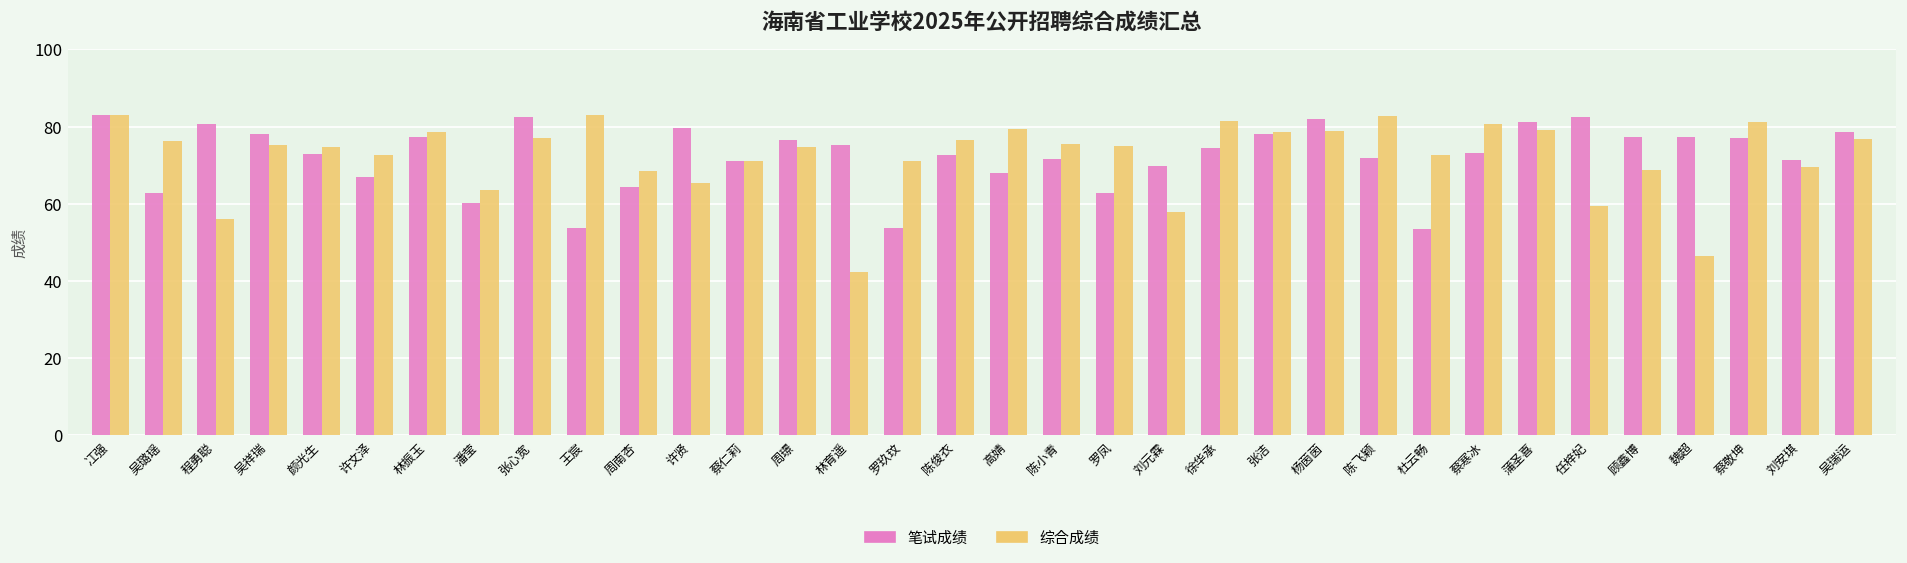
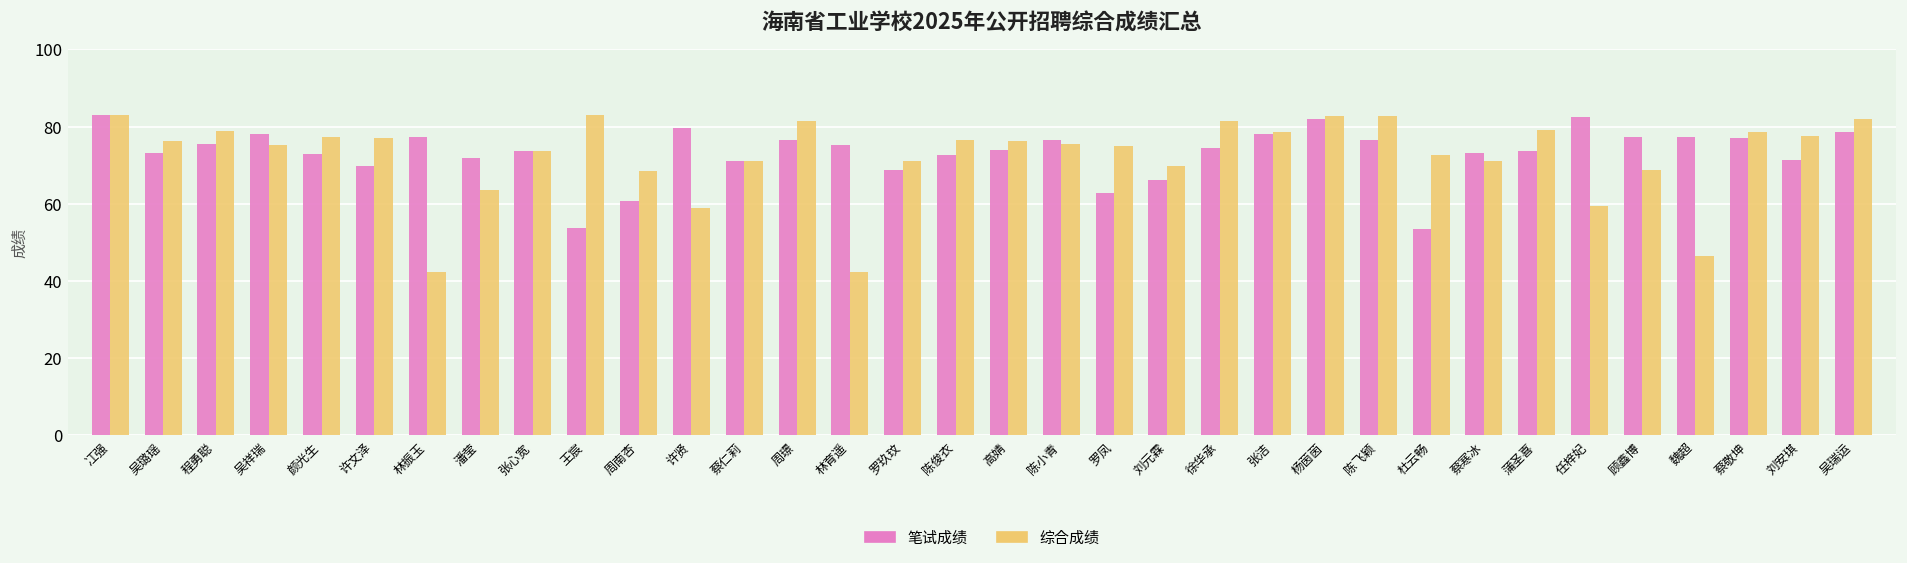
  {
    "笔试成绩": {
      "冮强": 83,
-     "吴璐瑶": 63,
-     "程勇聪": 81,
+     "吴璐瑶": 73,
+     "程勇聪": 75,
      "吴祥瑞": 78,
      "颜光生": 73,
-     "许文泽": 67,
+     "许文泽": 70,
      "林振玉": 77,
-     "潘莹": 60,
-     "张心宽": 82,
+     "潘莹": 72,
+     "张心宽": 74,
      "王宸": 54,
-     "周南杏": 64,
+     "周南杏": 61,
      "许贤": 80,
      "蔡仁莉": 71,
      "周璟": 76,
      "林育遥": 75,
-     "罗玖玟": 54,
+     "罗玖玟": 69,
      "陈俊衣": 73,
-     "高婧": 68,
-     "陈小青": 72,
+     "高婧": 74,
+     "陈小青": 76,
      "罗凤": 63,
-     "刘元霖": 70,
+     "刘元霖": 66,
      "徐华承": 74,
      "张洁": 78,
      "杨茵茵": 82,
-     "陈飞颖": 72,
+     "陈飞颖": 76,
      "杜云畅": 54,
      "蔡寒冰": 73,
-     "蒲圣喜": 81,
+     "蒲圣喜": 74,
      "任梓妃": 82,
      "顾鑫博": 77,
      "魏超": 77,
      "蔡敬坤": 77,
      "刘安琪": 71,
      "吴瑞运": 79
    },
    "综合成绩": {
      "冮强": 83,
      "吴璐瑶": 76,
-     "程勇聪": 56,
+     "程勇聪": 79,
      "吴祥瑞": 75,
-     "颜光生": 75,
-     "许文泽": 73,
-     "林振玉": 79,
+     "颜光生": 77,
+     "许文泽": 77,
+     "林振玉": 42,
      "潘莹": 64,
-     "张心宽": 77,
+     "张心宽": 74,
      "王宸": 83,
      "周南杏": 69,
-     "许贤": 65,
+     "许贤": 59,
      "蔡仁莉": 71,
-     "周璟": 75,
+     "周璟": 81,
      "林育遥": 42,
      "罗玖玟": 71,
      "陈俊衣": 76,
-     "高婧": 79,
+     "高婧": 76,
      "陈小青": 75,
      "罗凤": 75,
-     "刘元霖": 58,
+     "刘元霖": 70,
      "徐华承": 82,
      "张洁": 79,
-     "杨茵茵": 79,
+     "杨茵茵": 83,
      "陈飞颖": 83,
      "杜云畅": 73,
-     "蔡寒冰": 81,
+     "蔡寒冰": 71,
      "蒲圣喜": 79,
      "任梓妃": 59,
      "顾鑫博": 69,
      "魏超": 46,
-     "蔡敬坤": 81,
-     "刘安琪": 70,
-     "吴瑞运": 77
+     "蔡敬坤": 79,
+     "刘安琪": 78,
+     "吴瑞运": 82
    }
  }
